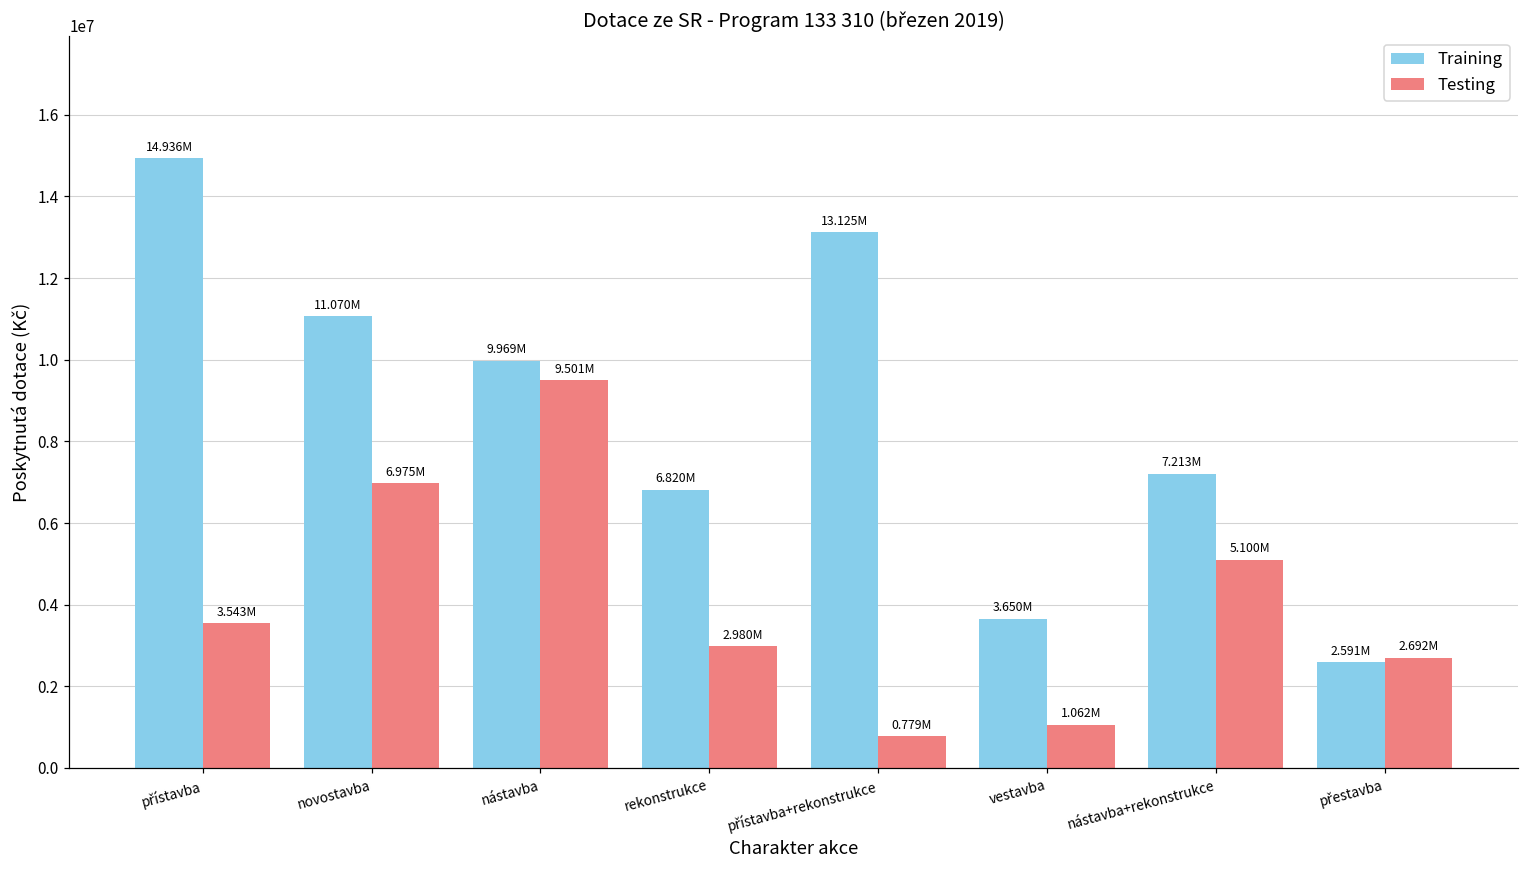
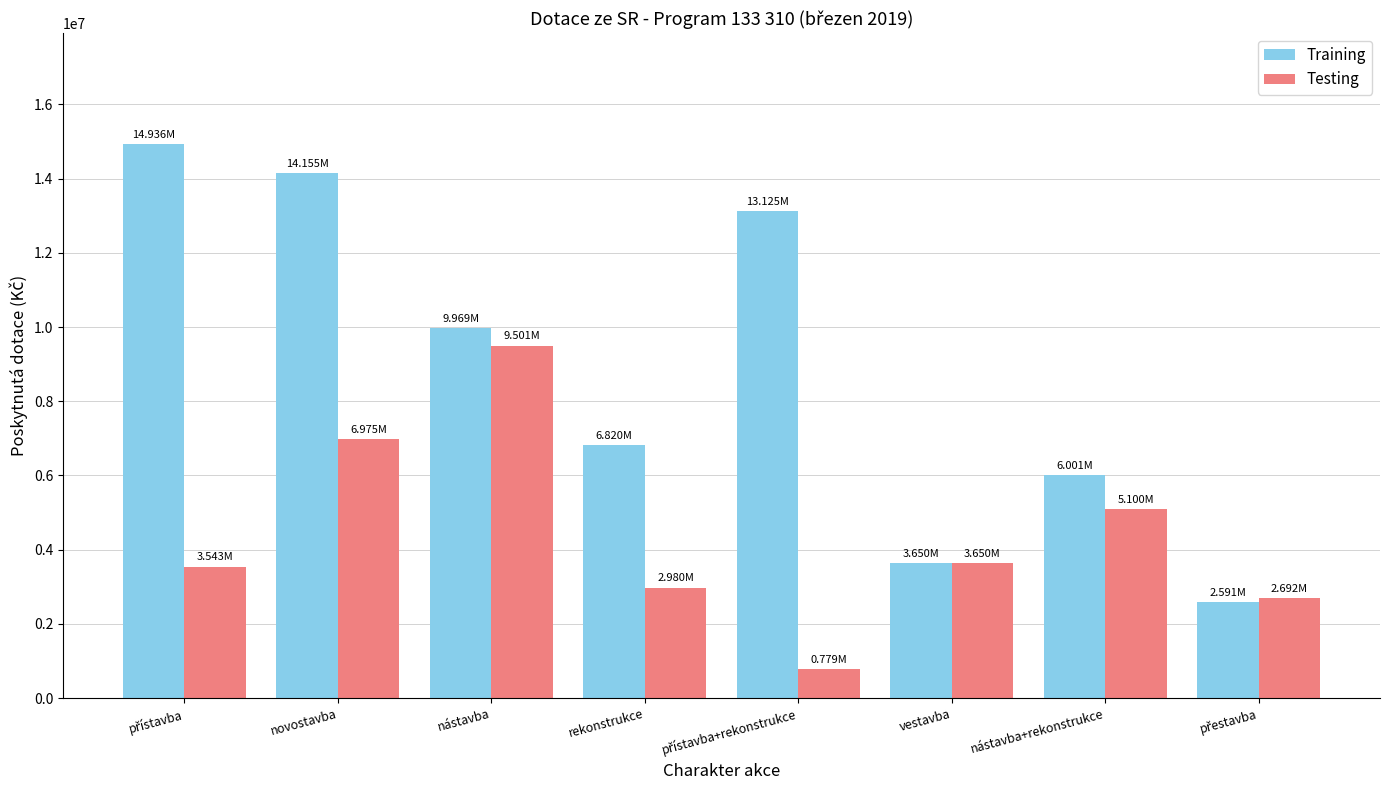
  {
    "Training": {
      "přístavba": "14.936M",
-     "novostavba": "11.070M",
+     "novostavba": "14.155M",
      "nástavba": "9.969M",
      "rekonstrukce": "6.820M",
      "přístavba+rekonstrukce": "13.125M",
      "vestavba": "3.650M",
-     "nástavba+rekonstrukce": "7.213M",
+     "nástavba+rekonstrukce": "6.001M",
      "přestavba": "2.591M"
    },
    "Testing": {
      "přístavba": "3.543M",
      "novostavba": "6.975M",
      "nástavba": "9.501M",
      "rekonstrukce": "2.980M",
      "přístavba+rekonstrukce": "0.779M",
-     "vestavba": "1.062M",
+     "vestavba": "3.650M",
      "nástavba+rekonstrukce": "5.100M",
      "přestavba": "2.692M"
    }
  }
